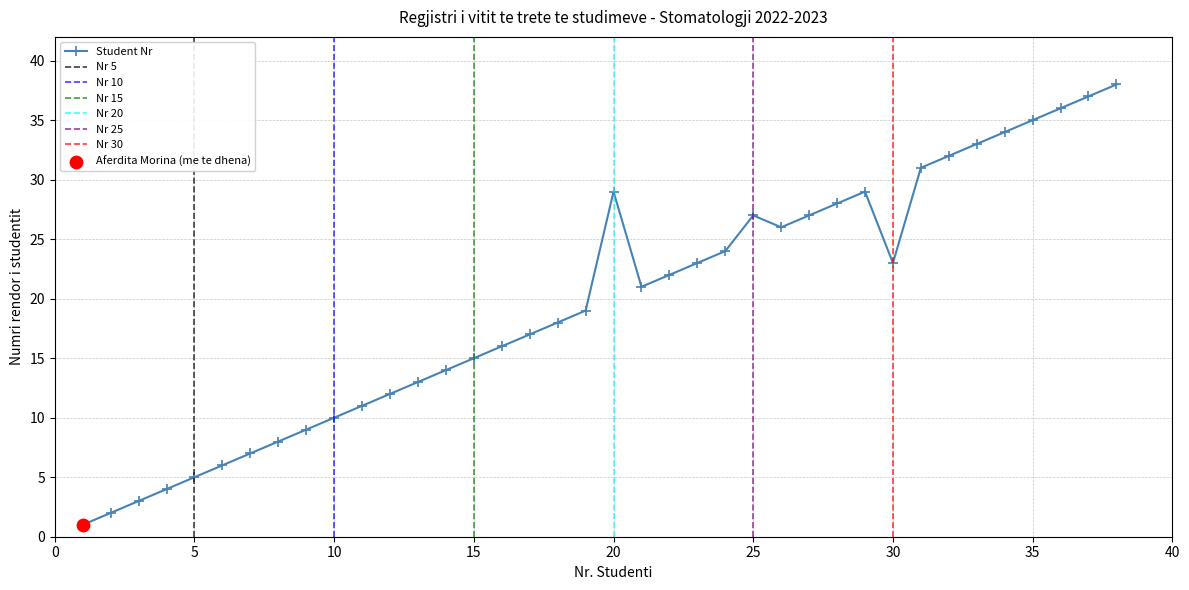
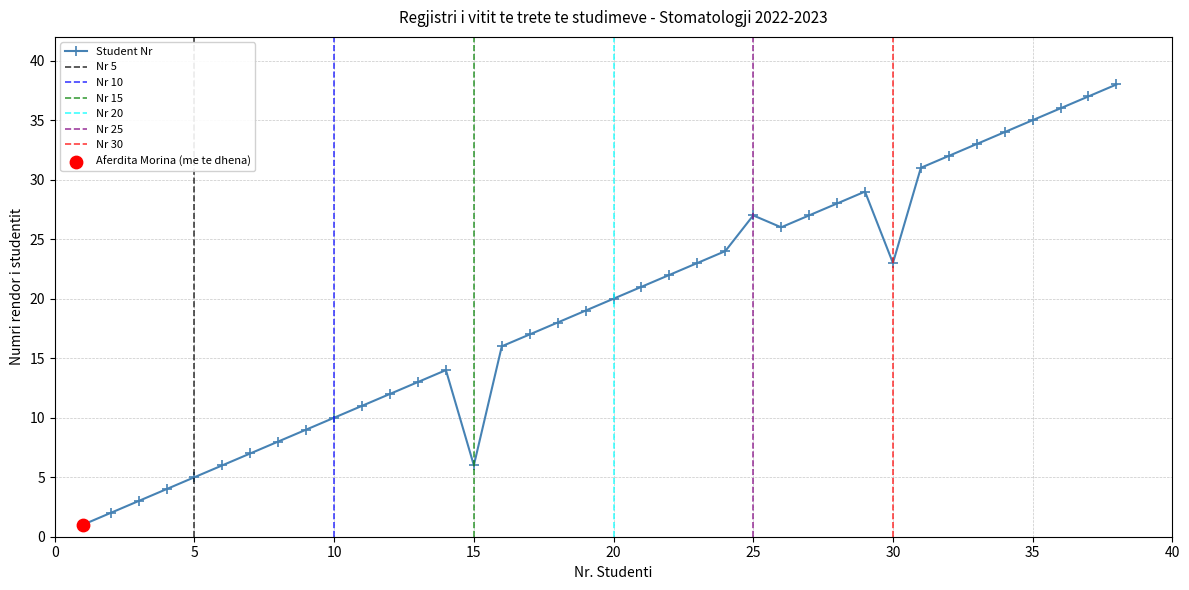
  {
    "Student Nr": {
      "5": 5,
      "10": 10,
-     "15": 15,
-     "20": 29,
+     "15": 6,
+     "20": 20,
      "25": 27,
      "30": 23,
      "35": 35
    }
  }
